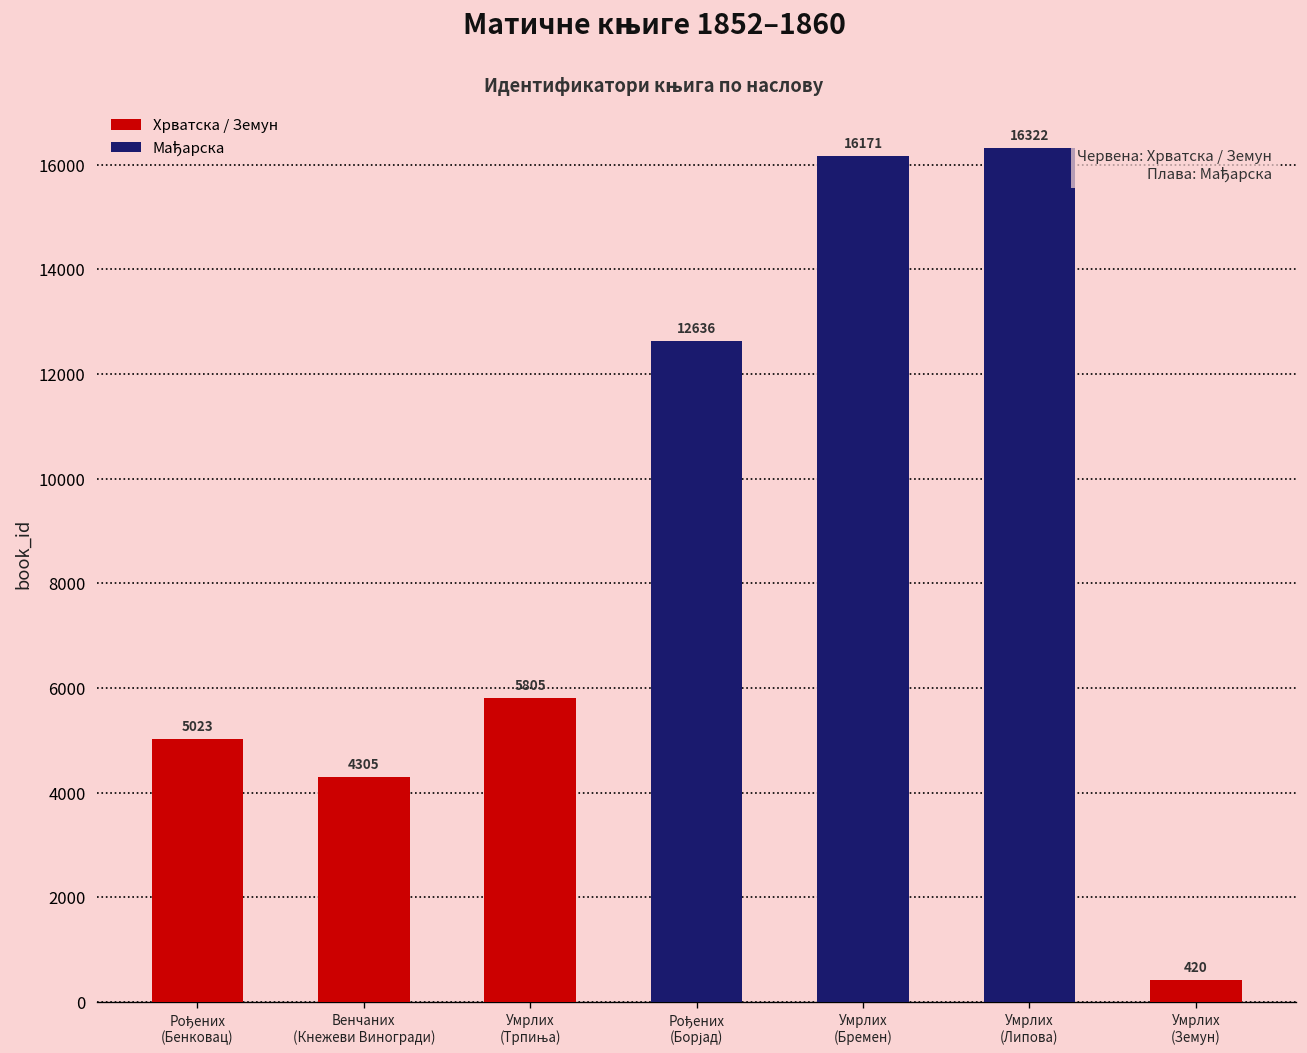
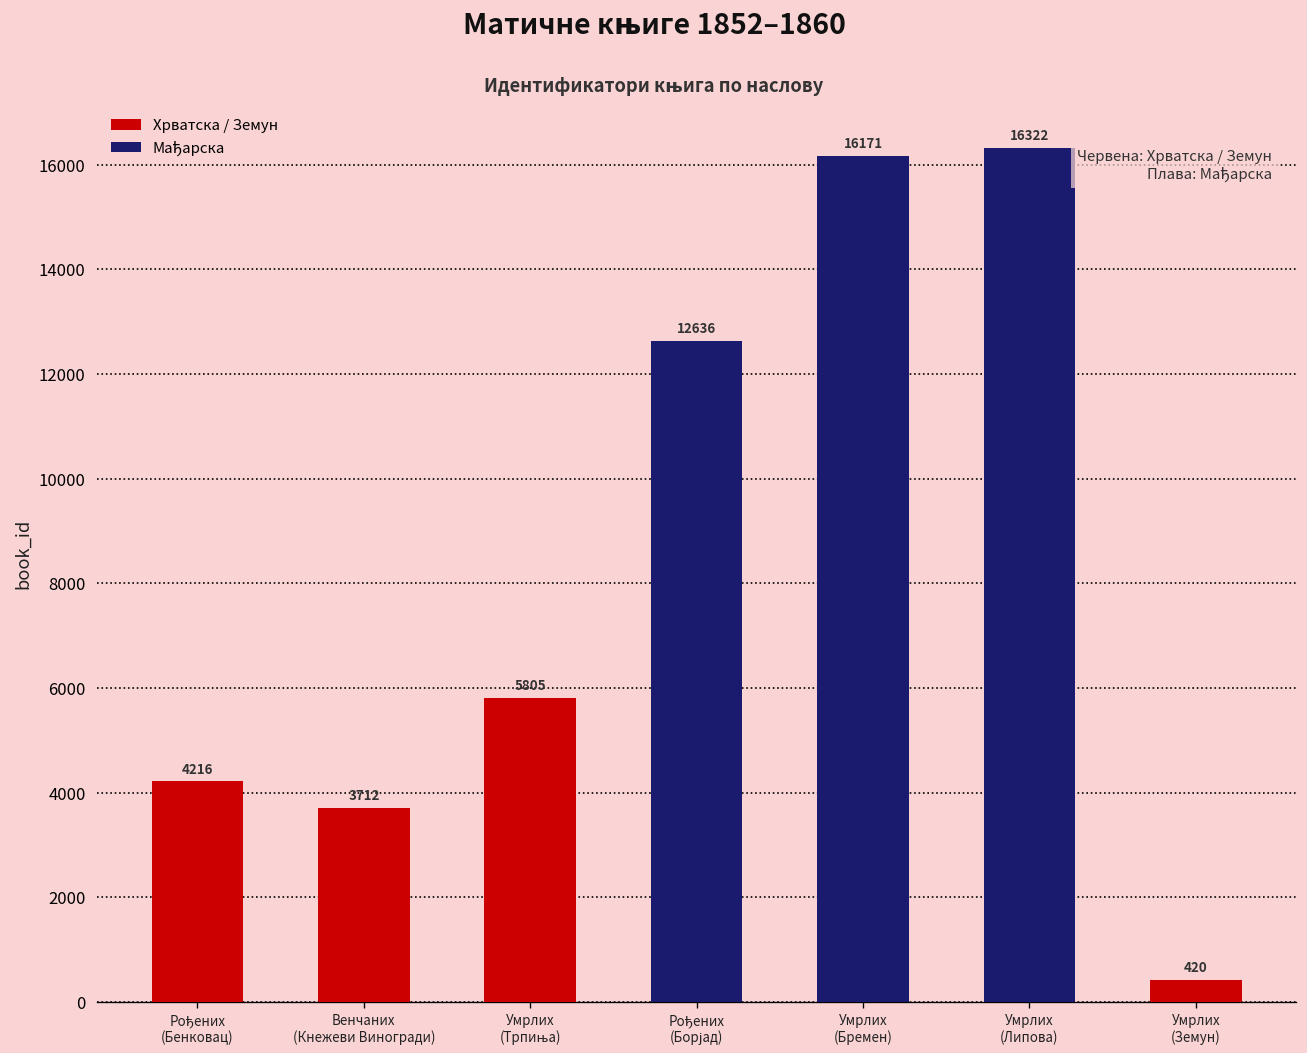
  {
-   "Рођених (Бенковац)": 5023,
-   "Венчаних (Кнежеви Виногради)": 4305,
+   "Рођених (Бенковац)": 4216,
+   "Венчаних (Кнежеви Виногради)": 3712,
    "Умрлих (Трпиња)": 5805,
    "Рођених (Борјад)": 12636,
    "Умрлих (Бремен)": 16171,
    "Умрлих (Липова)": 16322,
    "Умрлих (Земун)": 420
  }
